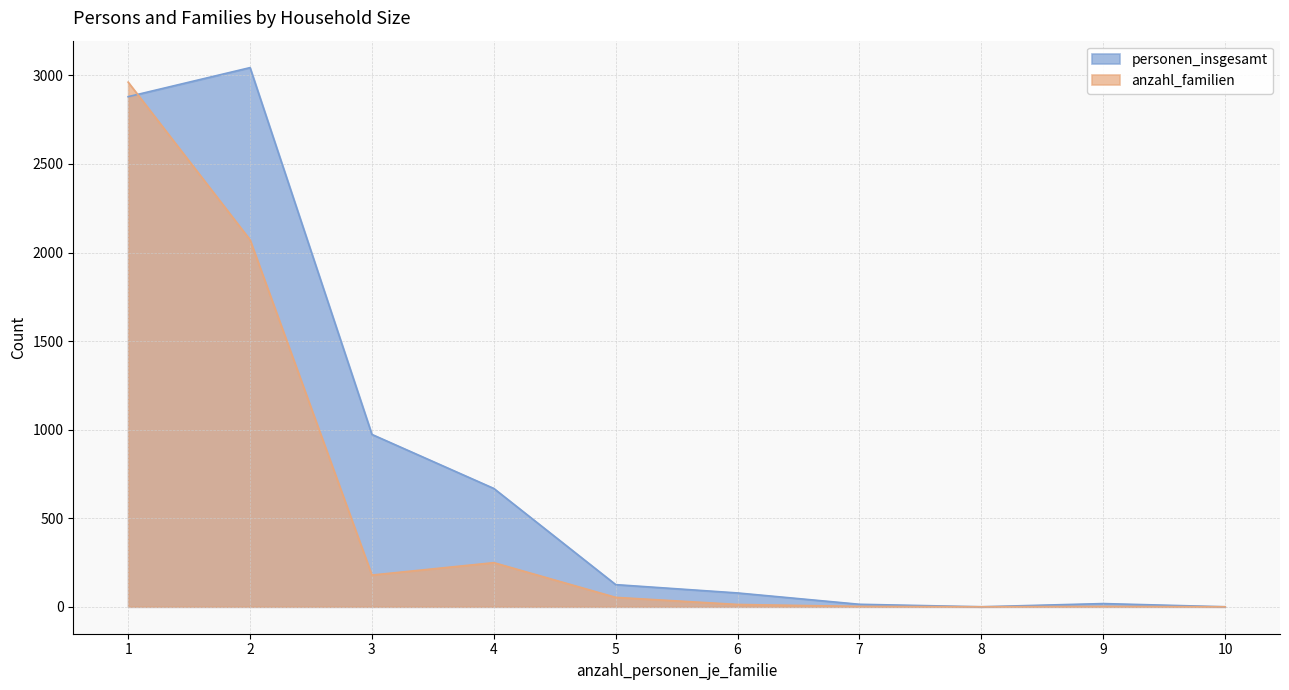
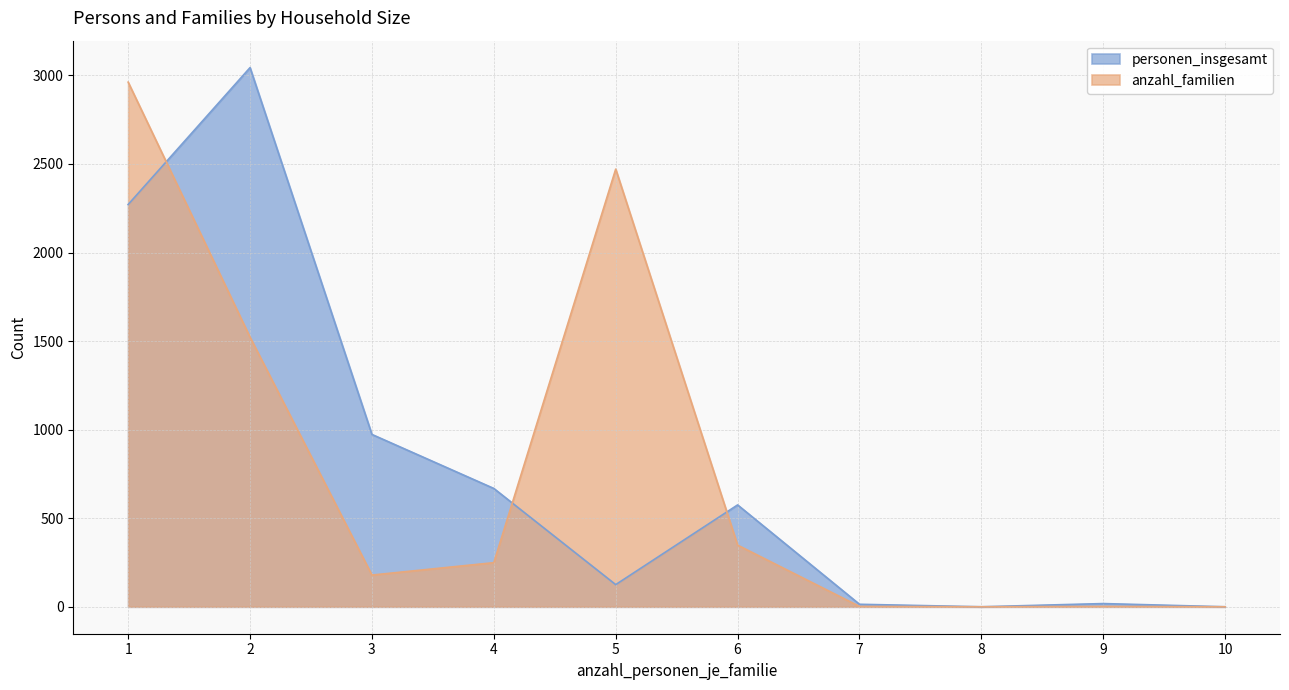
  {
    "personen_insgesamt": {
-     "1": 2880,
+     "1": 2270,
      "2": 3040,
      "3": 970,
      "4": 670,
      "5": 130,
-     "6": 80,
+     "6": 580,
      "9": 20
    },
    "anzahl_familien": {
      "1": 2960,
-     "2": 2070,
+     "2": 1520,
      "3": 180,
      "4": 250,
-     "5": 50,
-     "6": 10,
+     "5": 2470,
+     "6": 350,
      "9": 0
    }
  }
